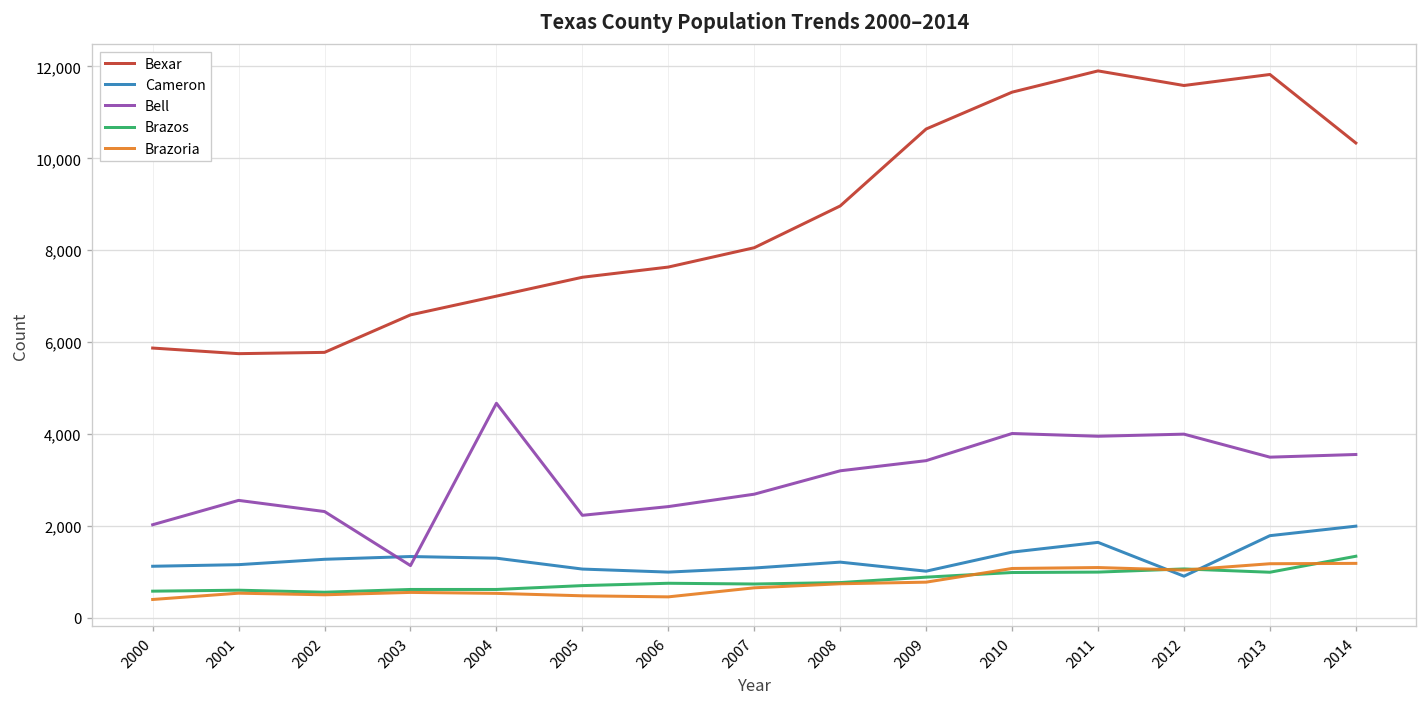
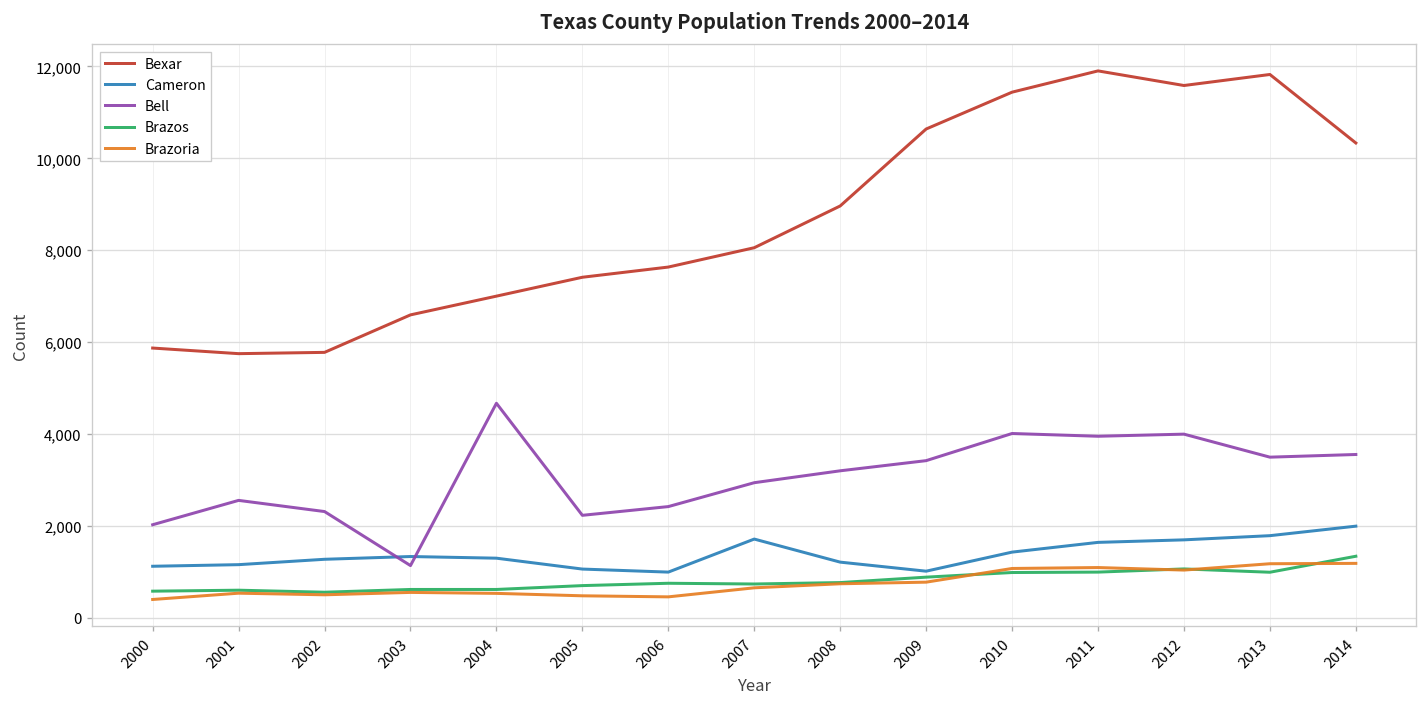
  {
    "Bexar": {
      "2000": "5,900",
      "2001": "5,700",
      "2002": "5,800",
      "2003": "6,600",
      "2004": "7,000",
      "2005": "7,400",
      "2006": "7,600",
      "2007": "8,100",
      "2008": "9,000",
      "2009": "10,600",
      "2010": "11,400",
      "2011": "11,900",
      "2012": "11,600",
      "2013": "11,800",
      "2014": "10,300"
    },
    "Cameron": {
      "2000": "1,100",
      "2001": "1,200",
      "2002": "1,300",
      "2003": "1,300",
      "2004": "1,300",
      "2005": "1,100",
      "2006": "1,000",
-     "2007": "1,100",
+     "2007": "1,700",
      "2008": "1,200",
      "2009": "1,000",
      "2010": "1,400",
      "2011": "1,600",
-     "2012": "900",
+     "2012": "1,700",
      "2013": "1,800",
      "2014": "2,000"
    },
    "Bell": {
      "2000": "2,000",
      "2001": "2,600",
      "2002": "2,300",
      "2003": "1,100",
      "2004": "4,700",
      "2005": "2,200",
      "2006": "2,400",
-     "2007": "2,700",
+     "2007": "2,900",
      "2008": "3,200",
      "2009": "3,400",
      "2010": "4,000",
      "2011": "4,000",
      "2012": "4,000",
      "2013": "3,500",
      "2014": "3,600"
    },
    "Brazos": {
      "2000": "600",
      "2004": "600",
      "2005": "700",
      "2006": "800",
      "2007": "700",
      "2009": "900",
      "2010": "1,000",
      "2011": "1,000",
      "2013": "1,000",
      "2014": "1,300"
    },
    "Brazoria": {
      "2000": "400",
      "2004": "500",
      "2005": "500",
      "2006": "500",
      "2007": "700",
      "2009": "800",
      "2010": "1,100",
      "2011": "1,100",
      "2013": "1,200",
      "2014": "1,200"
    }
  }
